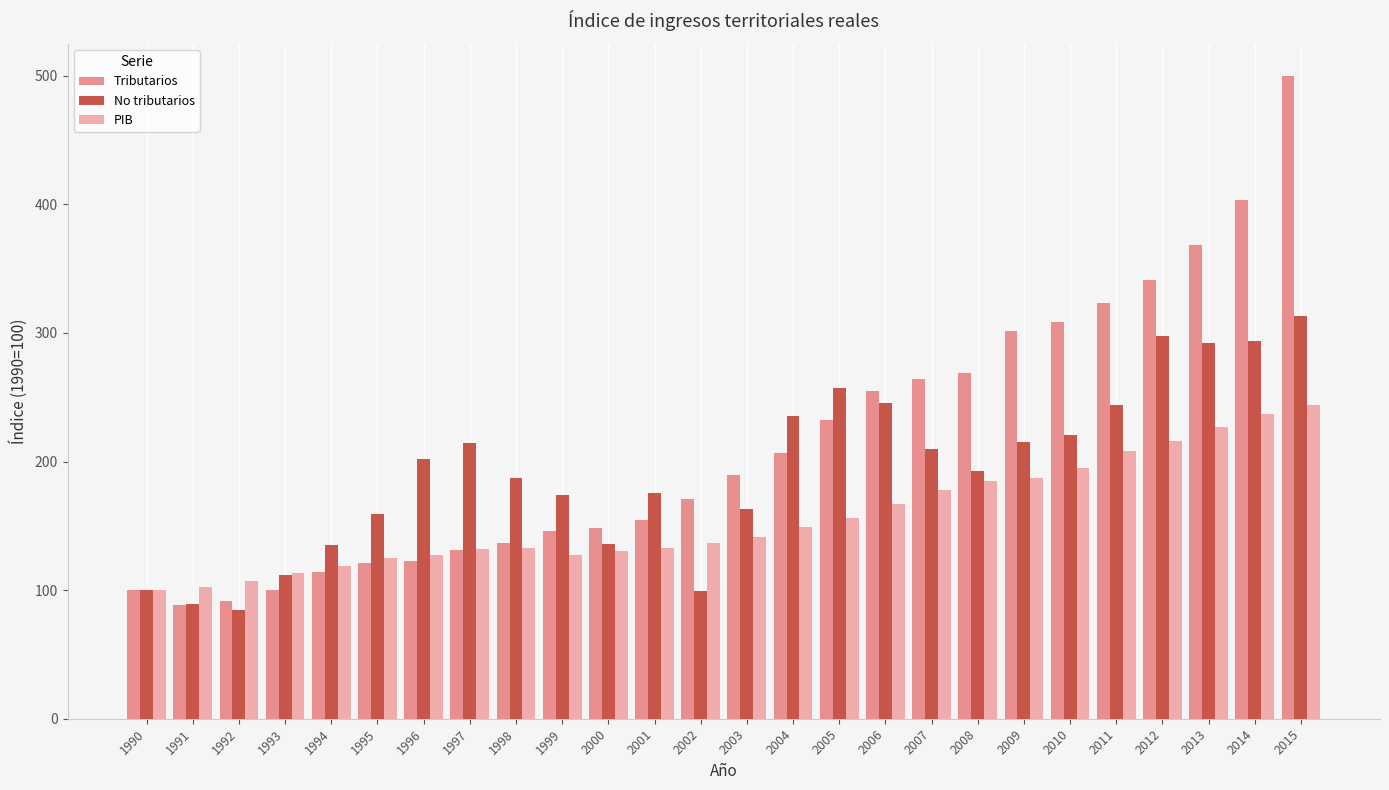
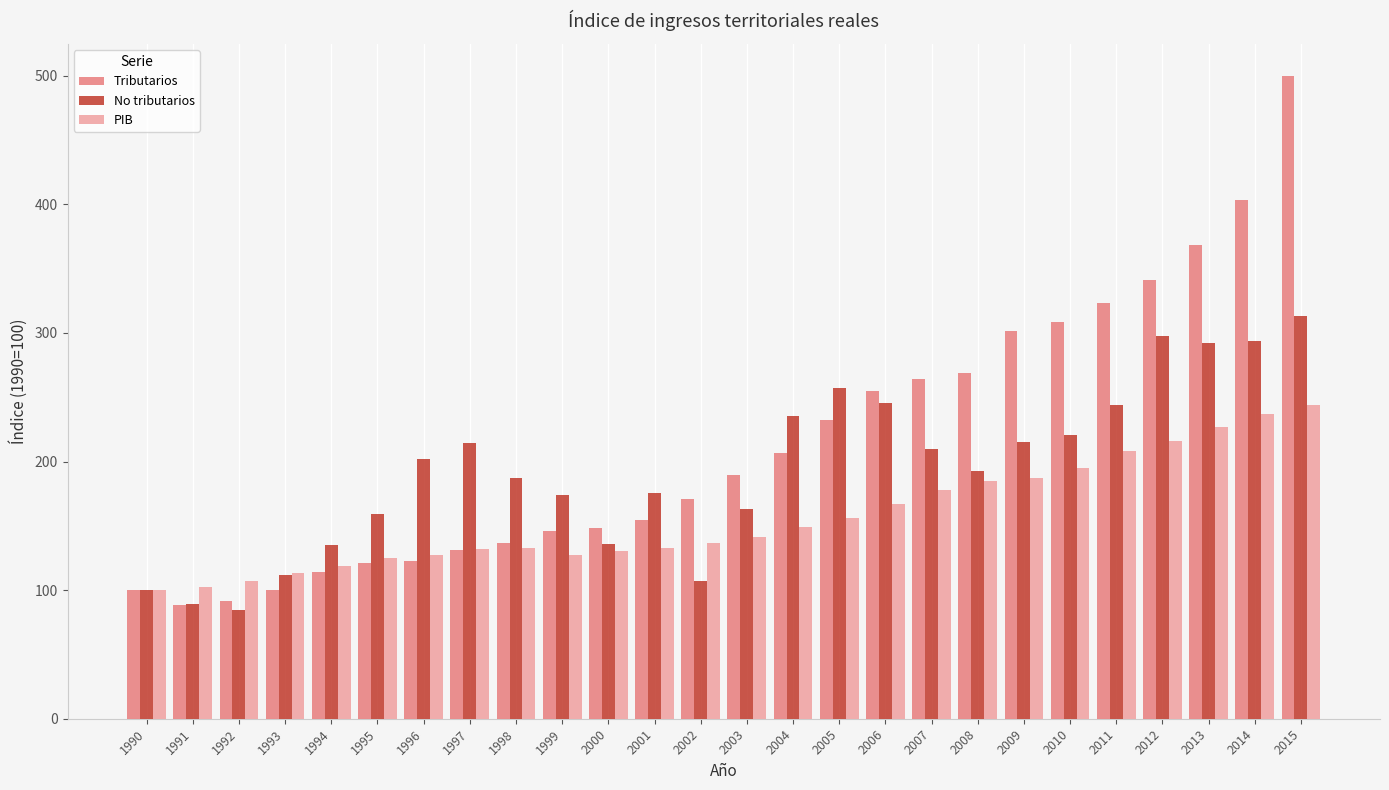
  {
    "No tributarios": {
      "1990": 100,
      "1991": 89,
      "1992": 85,
      "1993": 111,
      "1994": 135,
      "1995": 159,
      "1996": 202,
      "1997": 214,
      "1998": 187,
      "1999": 174,
      "2000": 136,
      "2001": 175,
-     "2002": 99,
+     "2002": 107,
      "2003": 163,
      "2004": 235,
      "2005": 257,
      "2006": 246,
      "2007": 209,
      "2008": 192,
      "2009": 215,
      "2010": 221,
      "2011": 244,
      "2012": 298,
      "2013": 292,
      "2014": 294,
      "2015": 313
    }
  }
